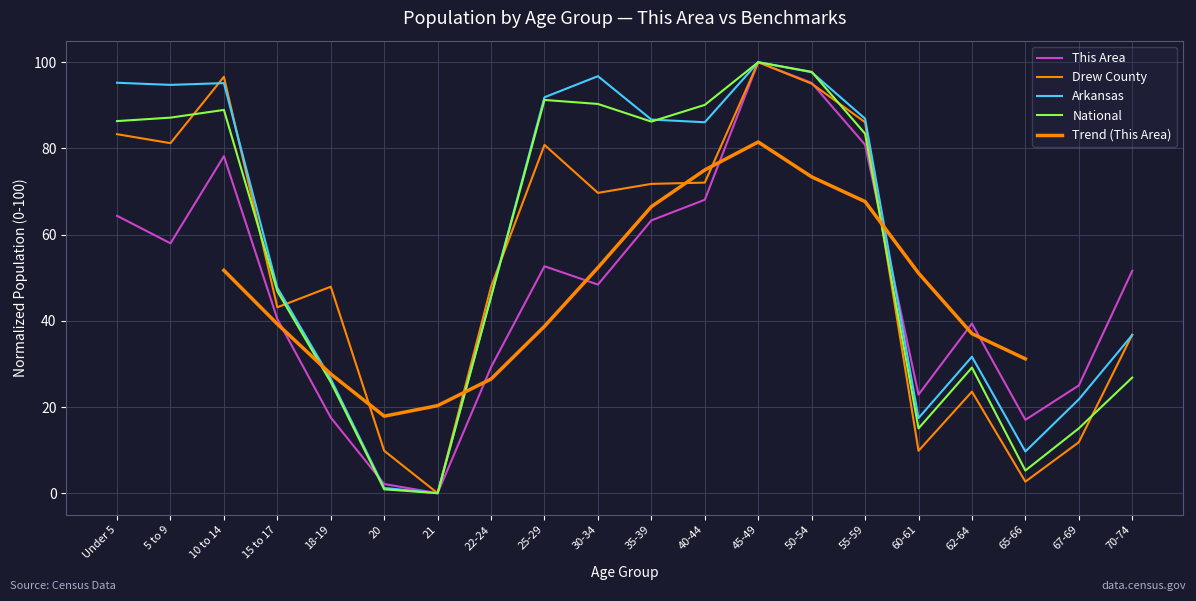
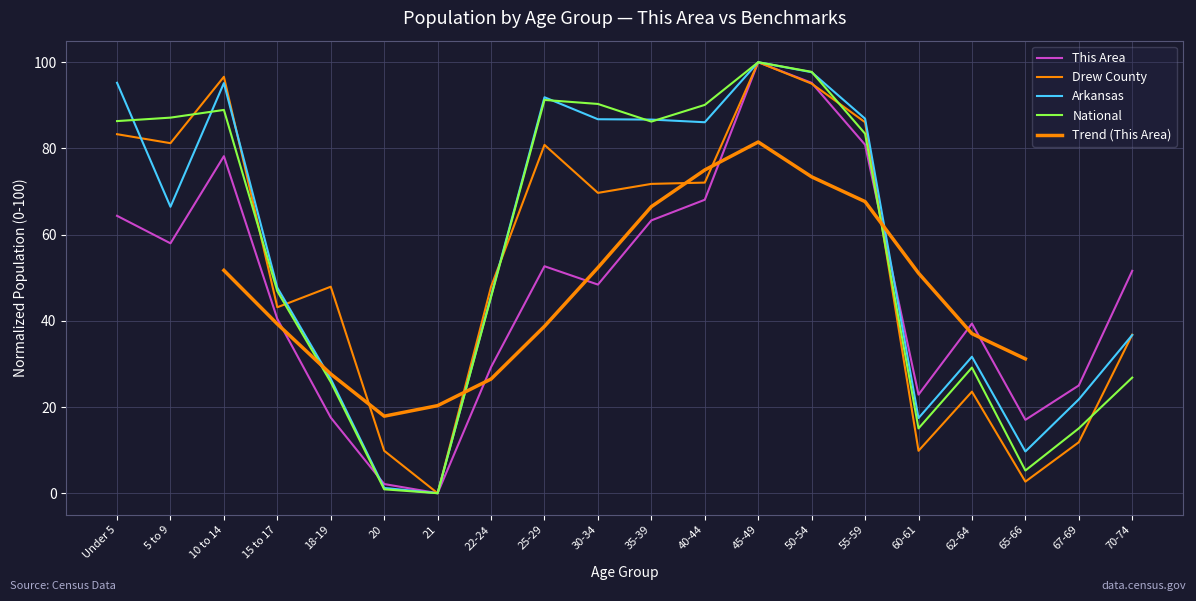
  {
    "This Area": {
      "Under 5": 64,
      "5 to 9": 58,
      "10 to 14": 78,
      "15 to 17": 40,
      "18-19": 18,
      "20": 2,
      "22-24": 29,
      "25-29": 53,
      "30-34": 48,
      "35-39": 63,
      "40-44": 68,
      "55-59": 81,
      "60-61": 23,
      "62-64": 39,
      "65-66": 17,
      "67-69": 25,
      "70-74": 52
    },
    "Arkansas": {
      "Under 5": 95,
-     "5 to 9": 95,
+     "5 to 9": 66,
      "10 to 14": 95,
      "15 to 17": 48,
      "18-19": 27,
      "25-29": 92,
-     "30-34": 97,
+     "30-34": 87,
      "40-44": 86,
      "55-59": 87,
      "60-61": 17,
      "62-64": 32,
      "65-66": 10,
      "67-69": 22
    },
    "National": {
      "Under 5": 86,
      "5 to 9": 87,
      "10 to 14": 89,
      "15 to 17": 47,
      "18-19": 26,
      "25-29": 91,
      "30-34": 90,
      "40-44": 90,
      "55-59": 83,
      "60-61": 15,
      "62-64": 29,
      "65-66": 5,
      "67-69": 15,
      "70-74": 27
    }
  }
